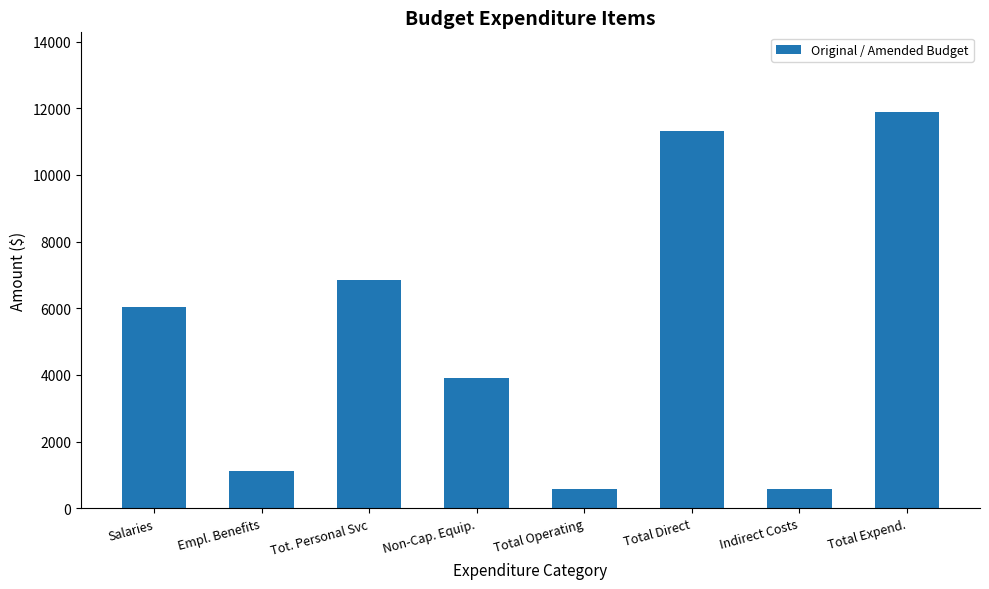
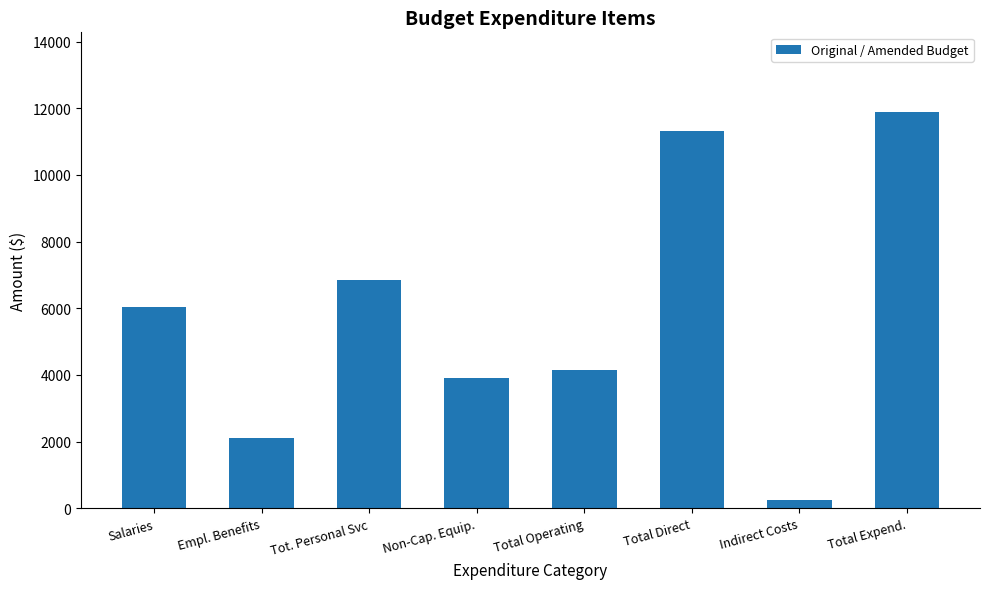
  {
    "Salaries": 6000,
-   "Empl. Benefits": 1100,
+   "Empl. Benefits": 2100,
    "Tot. Personal Svc": 6900,
    "Non-Cap. Equip.": 3900,
-   "Total Operating": 600,
+   "Total Operating": 4200,
    "Total Direct": 11300,
-   "Indirect Costs": 600,
+   "Indirect Costs": 300,
    "Total Expend.": 11900
  }
